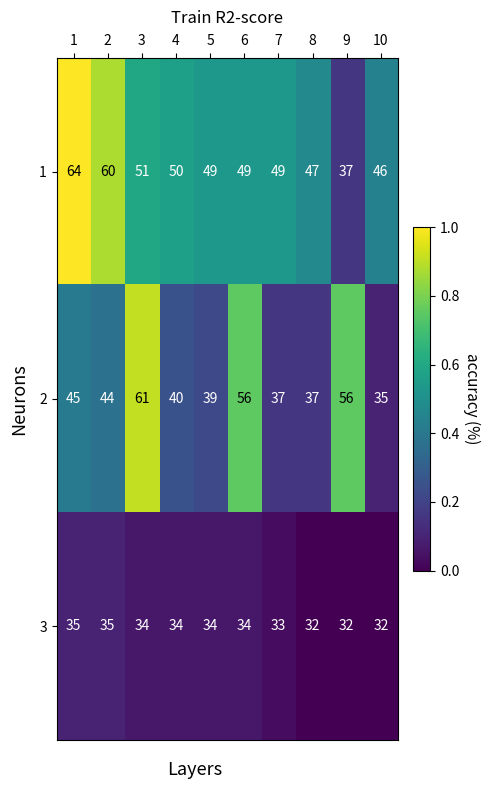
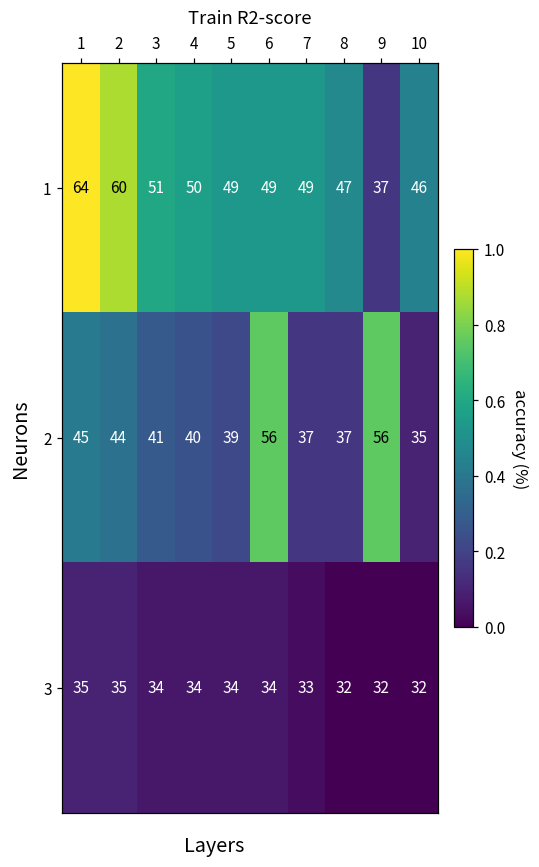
  {
    "1": {
      "1": 64,
      "2": 60,
      "3": 51,
      "4": 50,
      "5": 49,
      "6": 49,
      "7": 49,
      "8": 47,
      "9": 37,
      "10": 46
    },
    "2": {
      "1": 45,
      "2": 44,
-     "3": 61,
+     "3": 41,
      "4": 40,
      "5": 39,
      "6": 56,
      "7": 37,
      "8": 37,
      "9": 56,
      "10": 35
    },
    "3": {
      "1": 35,
      "2": 35,
      "3": 34,
      "4": 34,
      "5": 34,
      "6": 34,
      "7": 33,
      "8": 32,
      "9": 32,
      "10": 32
    }
  }
